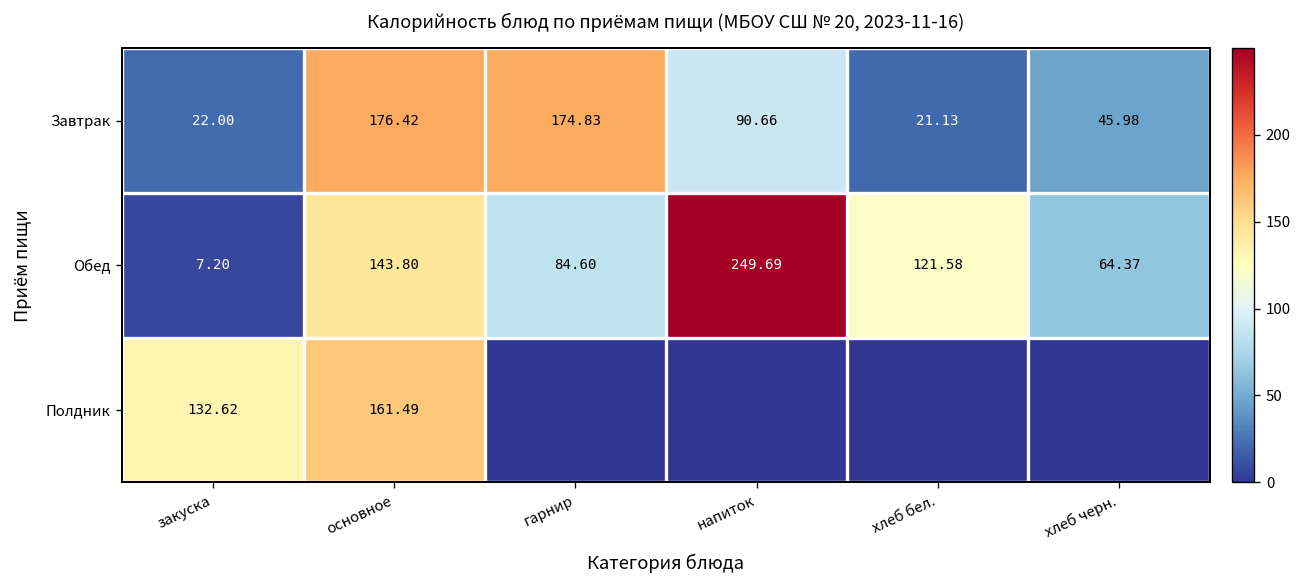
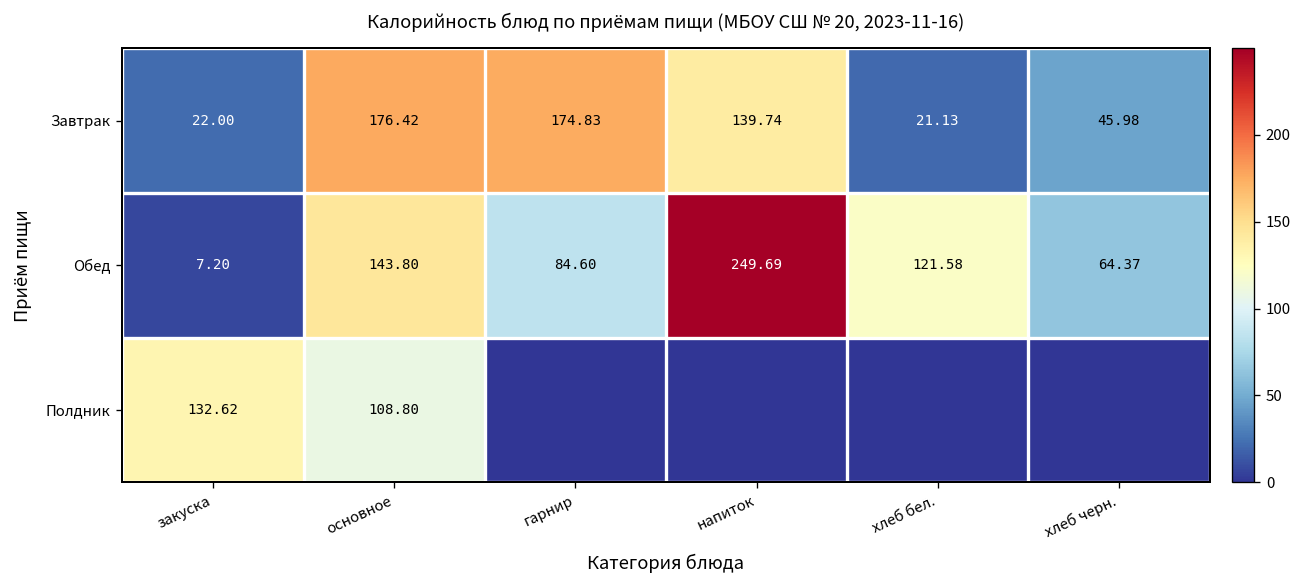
  {
    "Завтрак": {
      "закуска": 22.00,
      "основное": 176.42,
      "гарнир": 174.83,
-     "напиток": 90.66,
+     "напиток": 139.74,
      "хлеб бел.": 21.13,
      "хлеб черн.": 45.98
    },
    "Обед": {
      "закуска": 7.20,
      "основное": 143.80,
      "гарнир": 84.60,
      "напиток": 249.69,
      "хлеб бел.": 121.58,
      "хлеб черн.": 64.37
    },
    "Полдник": {
      "закуска": 132.62,
-     "основное": 161.49
+     "основное": 108.80
    }
  }
